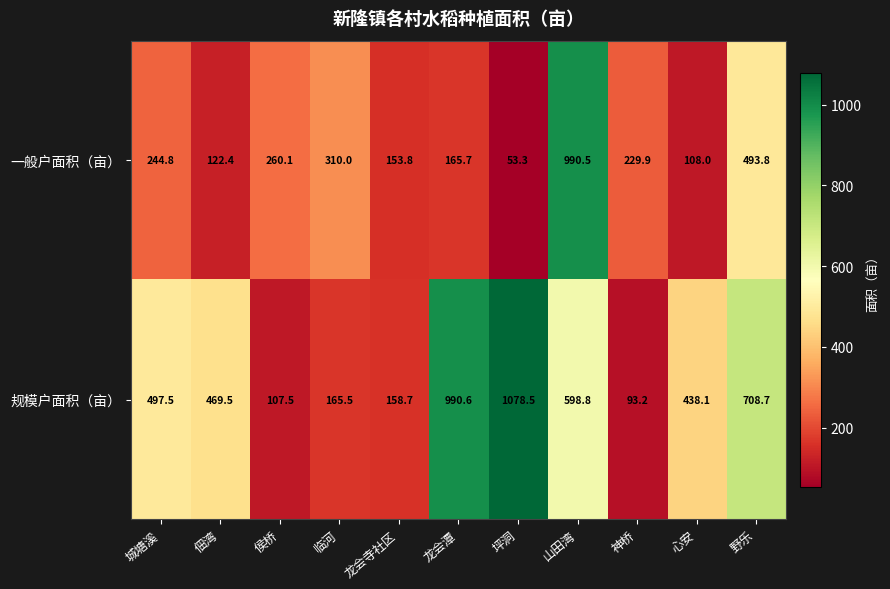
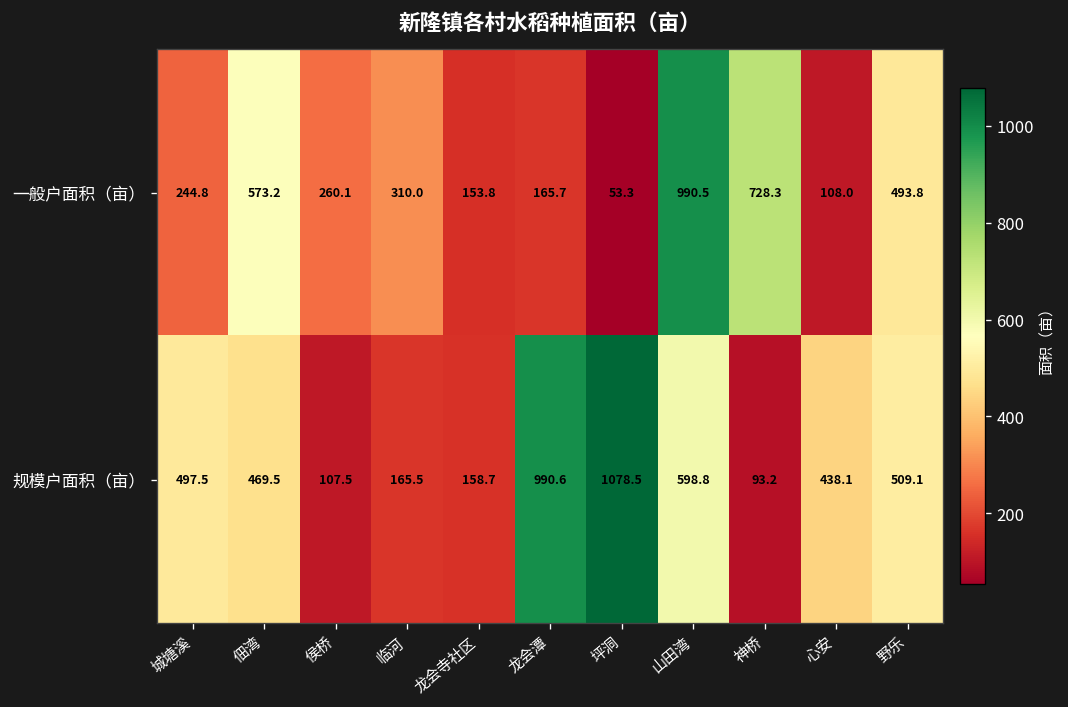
  {
    "一般户面积（亩）": {
      "城塘溪": 244.8,
-     "佃湾": 122.4,
+     "佃湾": 573.2,
      "侯桥": 260.1,
      "临河": 310.0,
      "龙会寺社区": 153.8,
      "龙会潭": 165.7,
      "坪洞": 53.3,
      "山田湾": 990.5,
-     "神桥": 229.9,
+     "神桥": 728.3,
      "心安": 108.0,
      "野乐": 493.8
    },
    "规模户面积（亩）": {
      "城塘溪": 497.5,
      "佃湾": 469.5,
      "侯桥": 107.5,
      "临河": 165.5,
      "龙会寺社区": 158.7,
      "龙会潭": 990.6,
      "坪洞": 1078.5,
      "山田湾": 598.8,
      "神桥": 93.2,
      "心安": 438.1,
-     "野乐": 708.7
+     "野乐": 509.1
    }
  }
